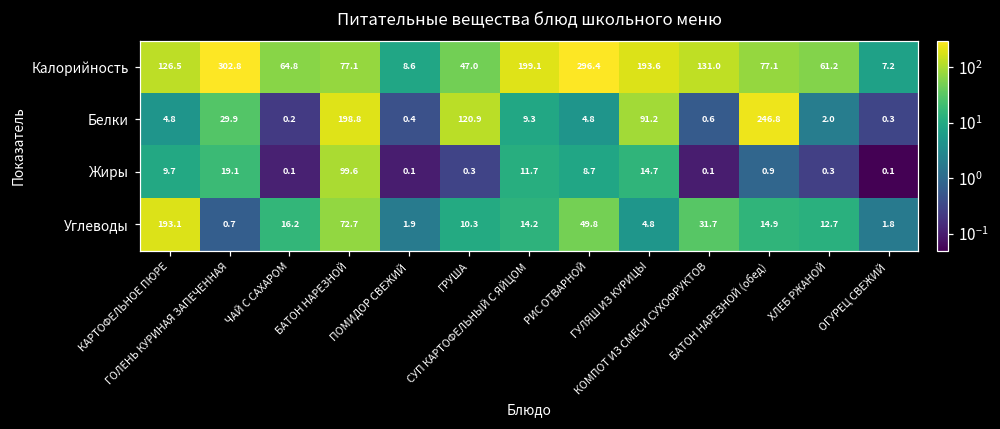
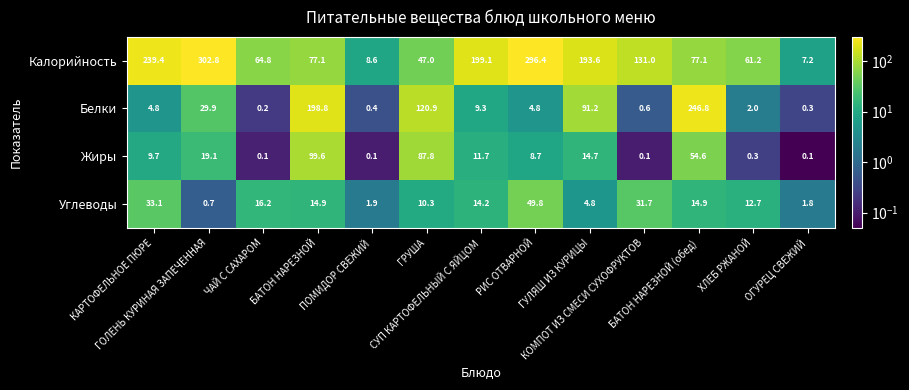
  {
    "Калорийность": {
-     "КАРТОФЕЛЬНОЕ ПЮРЕ": 126.5,
+     "КАРТОФЕЛЬНОЕ ПЮРЕ": 239.4,
      "ГОЛЕНЬ КУРИНАЯ ЗАПЕЧЕННАЯ": 302.8,
      "ЧАЙ С САХАРОМ": 64.8,
      "БАТОН НАРЕЗНОЙ": 77.1,
      "ПОМИДОР СВЕЖИЙ": 8.6,
      "ГРУША": 47.0,
      "СУП КАРТОФЕЛЬНЫЙ С ЯЙЦОМ": 199.1,
      "РИС ОТВАРНОЙ": 296.4,
      "ГУЛЯШ ИЗ КУРИЦЫ": 193.6,
      "КОМПОТ ИЗ СМЕСИ СУХОФРУКТОВ": 131.0,
      "БАТОН НАРЕЗНОЙ (обед)": 77.1,
      "ХЛЕБ РЖАНОЙ": 61.2,
      "ОГУРЕЦ СВЕЖИЙ": 7.2
    },
    "Белки": {
      "КАРТОФЕЛЬНОЕ ПЮРЕ": 4.8,
      "ГОЛЕНЬ КУРИНАЯ ЗАПЕЧЕННАЯ": 29.9,
      "ЧАЙ С САХАРОМ": 0.2,
      "БАТОН НАРЕЗНОЙ": 198.8,
      "ПОМИДОР СВЕЖИЙ": 0.4,
      "ГРУША": 120.9,
      "СУП КАРТОФЕЛЬНЫЙ С ЯЙЦОМ": 9.3,
      "РИС ОТВАРНОЙ": 4.8,
      "ГУЛЯШ ИЗ КУРИЦЫ": 91.2,
      "КОМПОТ ИЗ СМЕСИ СУХОФРУКТОВ": 0.6,
      "БАТОН НАРЕЗНОЙ (обед)": 246.8,
      "ХЛЕБ РЖАНОЙ": 2.0,
      "ОГУРЕЦ СВЕЖИЙ": 0.3
    },
    "Жиры": {
      "КАРТОФЕЛЬНОЕ ПЮРЕ": 9.7,
      "ГОЛЕНЬ КУРИНАЯ ЗАПЕЧЕННАЯ": 19.1,
      "ЧАЙ С САХАРОМ": 0.1,
      "БАТОН НАРЕЗНОЙ": 99.6,
      "ПОМИДОР СВЕЖИЙ": 0.1,
-     "ГРУША": 0.3,
+     "ГРУША": 87.8,
      "СУП КАРТОФЕЛЬНЫЙ С ЯЙЦОМ": 11.7,
      "РИС ОТВАРНОЙ": 8.7,
      "ГУЛЯШ ИЗ КУРИЦЫ": 14.7,
      "КОМПОТ ИЗ СМЕСИ СУХОФРУКТОВ": 0.1,
-     "БАТОН НАРЕЗНОЙ (обед)": 0.9,
+     "БАТОН НАРЕЗНОЙ (обед)": 54.6,
      "ХЛЕБ РЖАНОЙ": 0.3,
      "ОГУРЕЦ СВЕЖИЙ": 0.1
    },
    "Углеводы": {
-     "КАРТОФЕЛЬНОЕ ПЮРЕ": 193.1,
+     "КАРТОФЕЛЬНОЕ ПЮРЕ": 33.1,
      "ГОЛЕНЬ КУРИНАЯ ЗАПЕЧЕННАЯ": 0.7,
      "ЧАЙ С САХАРОМ": 16.2,
-     "БАТОН НАРЕЗНОЙ": 72.7,
+     "БАТОН НАРЕЗНОЙ": 14.9,
      "ПОМИДОР СВЕЖИЙ": 1.9,
      "ГРУША": 10.3,
      "СУП КАРТОФЕЛЬНЫЙ С ЯЙЦОМ": 14.2,
      "РИС ОТВАРНОЙ": 49.8,
      "ГУЛЯШ ИЗ КУРИЦЫ": 4.8,
      "КОМПОТ ИЗ СМЕСИ СУХОФРУКТОВ": 31.7,
      "БАТОН НАРЕЗНОЙ (обед)": 14.9,
      "ХЛЕБ РЖАНОЙ": 12.7,
      "ОГУРЕЦ СВЕЖИЙ": 1.8
    }
  }
